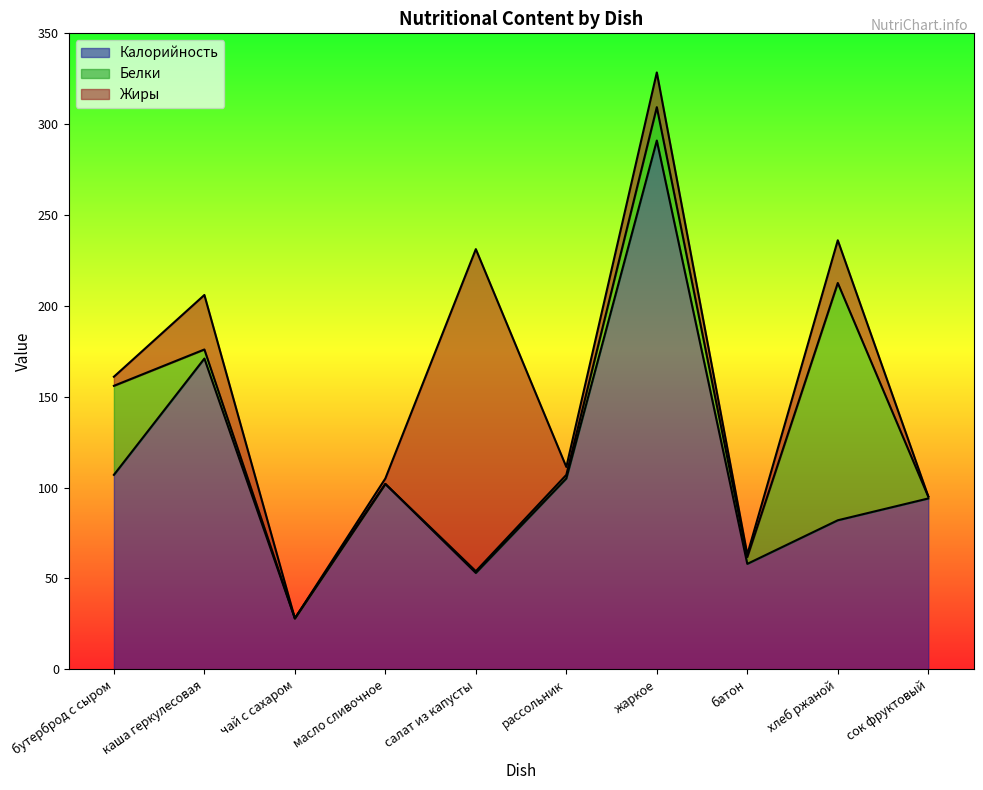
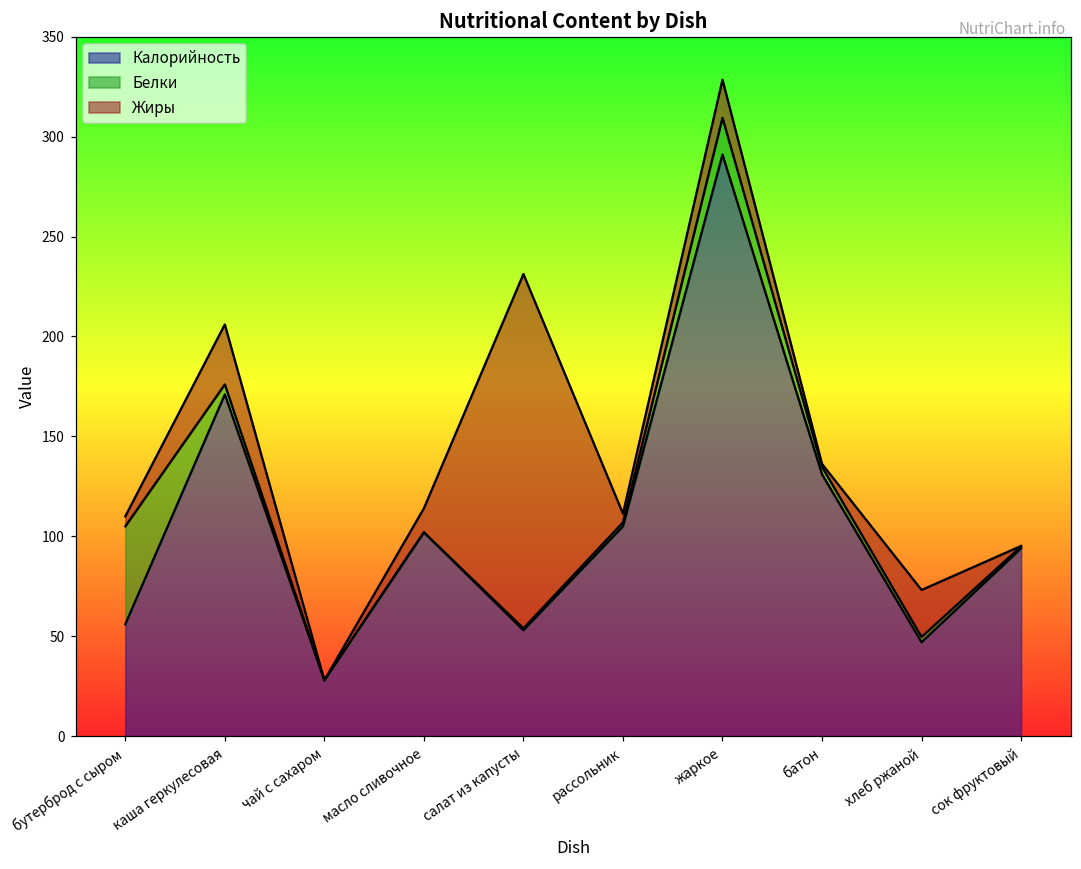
  {
    "Калорийность": {
-     "бутерброд с сыром": 107,
+     "бутерброд с сыром": 56,
      "каша геркулесовая": 171,
      "рассольник": 105,
      "жаркое": 291,
-     "батон": 58,
-     "хлеб ржаной": 82
+     "батон": 131,
+     "хлеб ржаной": 47
    },
    "Белки": {
      "бутерброд с сыром": 49,
      "каша геркулесовая": 5,
      "рассольник": 2,
      "жаркое": 18,
      "батон": 4,
-     "хлеб ржаной": 131
+     "хлеб ржаной": 3
    },
    "Жиры": {
      "бутерброд с сыром": 5,
      "каша геркулесовая": 30,
-     "масло сливочное": 3,
+     "масло сливочное": 12,
      "салат из капусты": 177,
      "рассольник": 4,
      "жаркое": 19,
      "батон": 1,
      "хлеб ржаной": 24
    }
  }
